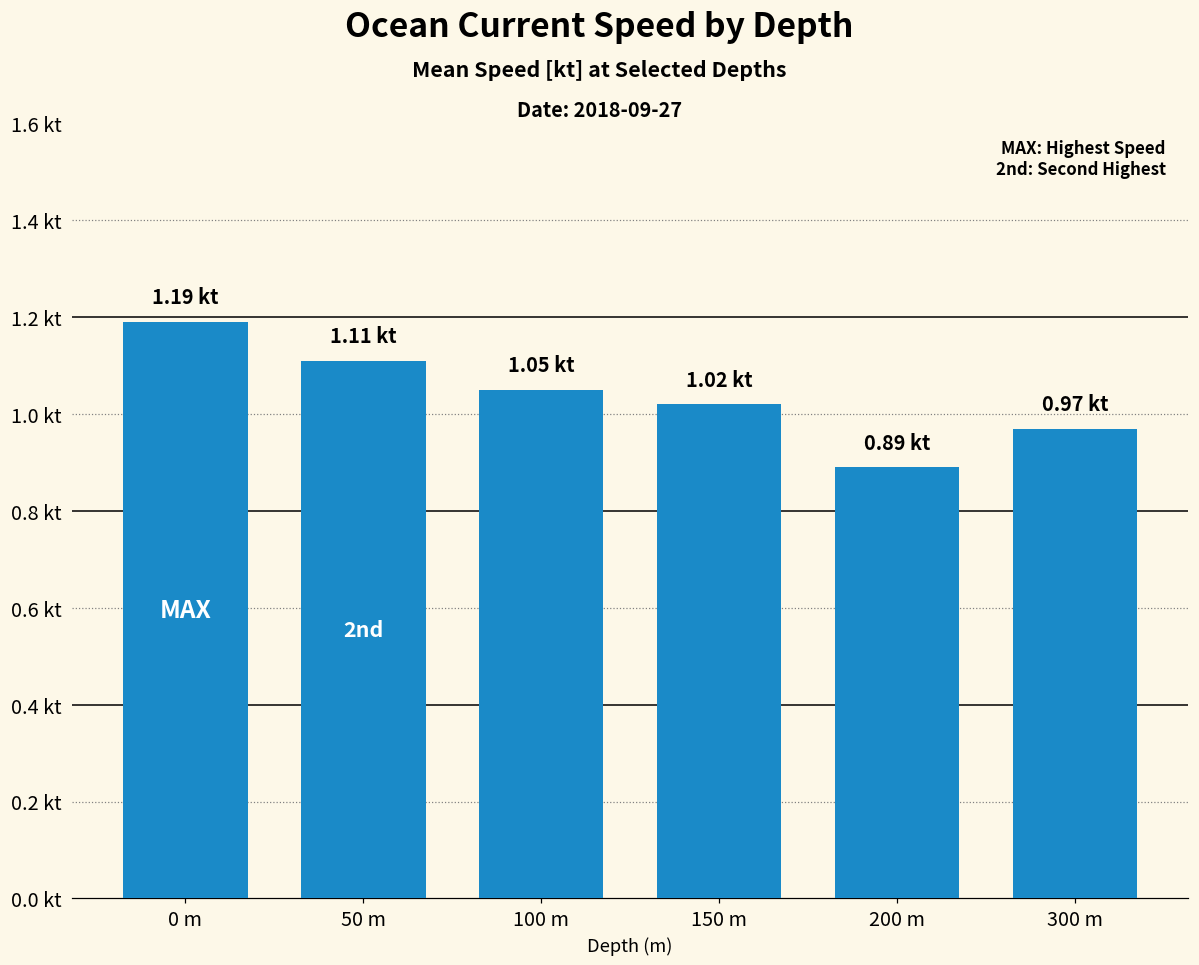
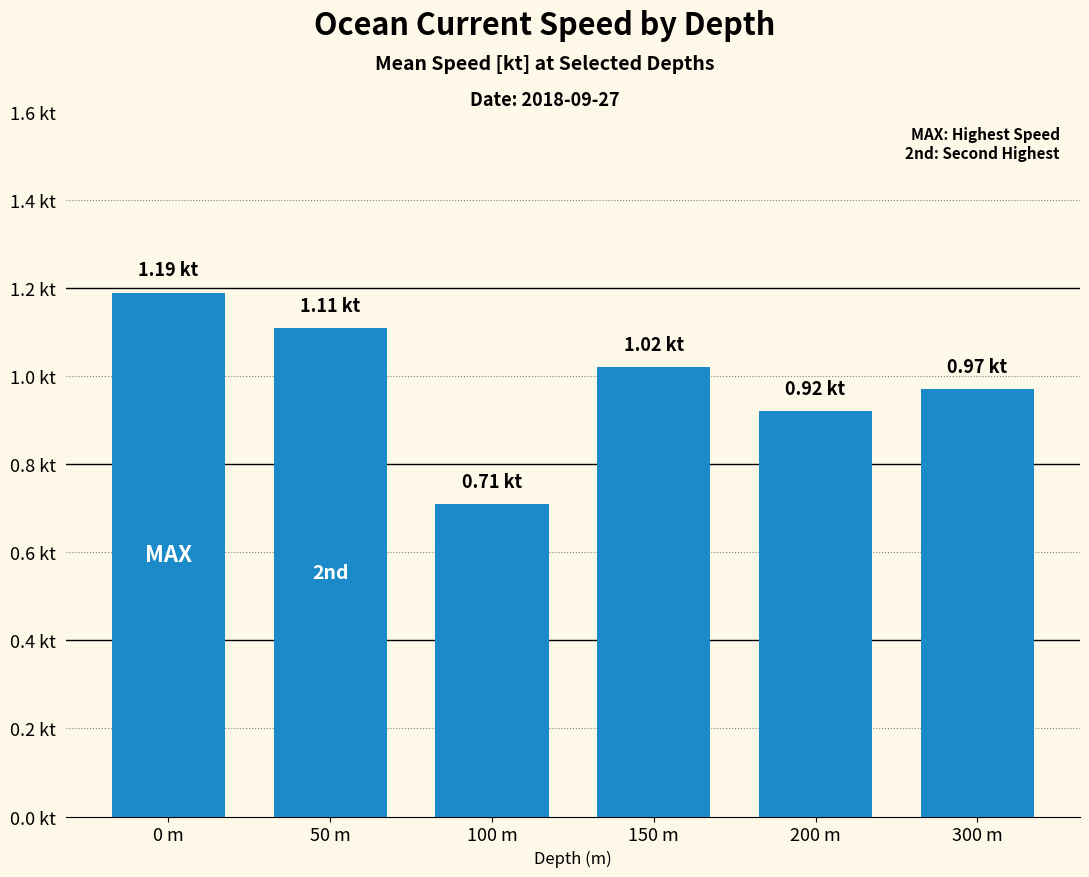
  {
    "0 m": 1.19,
    "50 m": 1.11,
-   "100 m": 1.05,
+   "100 m": 0.71,
    "150 m": 1.02,
-   "200 m": 0.89,
+   "200 m": 0.92,
    "300 m": 0.97
  }
